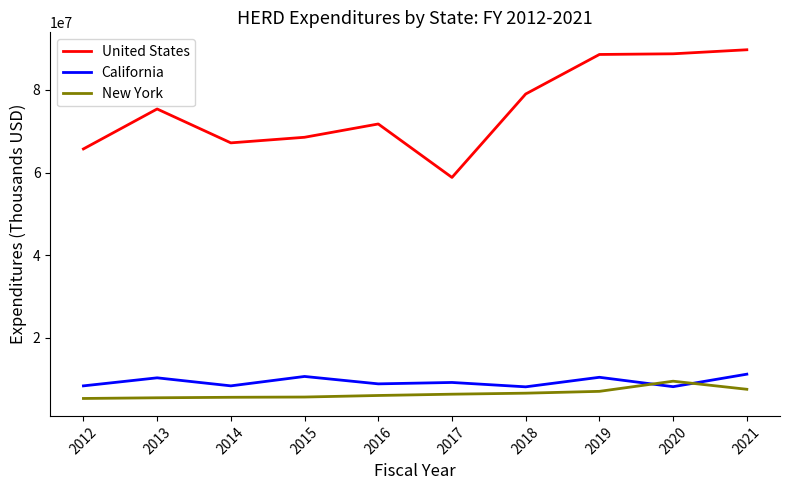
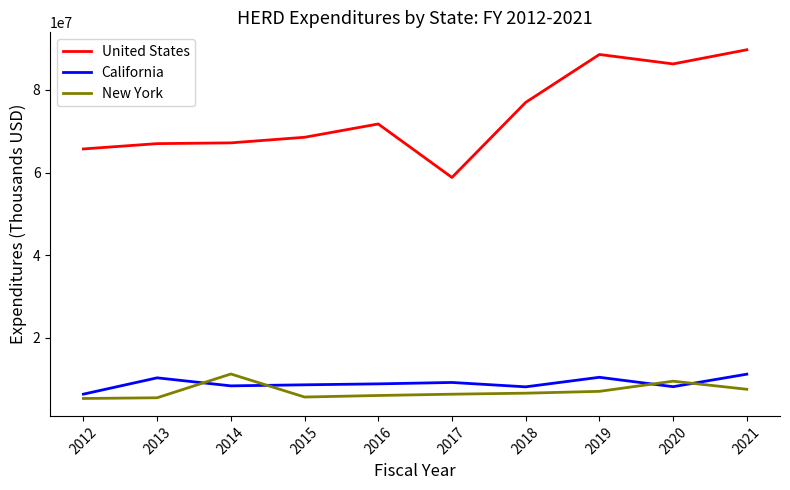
  {
    "United States": {
      "2012": 66000000,
-     "2013": 75000000,
+     "2013": 67000000,
      "2014": 67000000,
      "2015": 69000000,
      "2016": 72000000,
      "2017": 59000000,
-     "2018": 79000000,
+     "2018": 77000000,
      "2019": 89000000,
-     "2020": 89000000,
+     "2020": 86000000,
      "2021": 90000000
    },
    "California": {
-     "2012": 8000000,
+     "2012": 6000000,
      "2013": 10000000,
      "2014": 8000000,
-     "2015": 11000000,
+     "2015": 9000000,
      "2016": 9000000,
      "2017": 9000000,
      "2018": 8000000,
      "2019": 10000000,
      "2020": 8000000,
      "2021": 11000000
    },
    "New York": {
      "2012": 5000000,
      "2013": 6000000,
-     "2014": 6000000,
+     "2014": 11000000,
      "2015": 6000000,
      "2016": 6000000,
      "2017": 6000000,
      "2018": 7000000,
      "2019": 7000000,
      "2020": 10000000,
      "2021": 8000000
    }
  }
